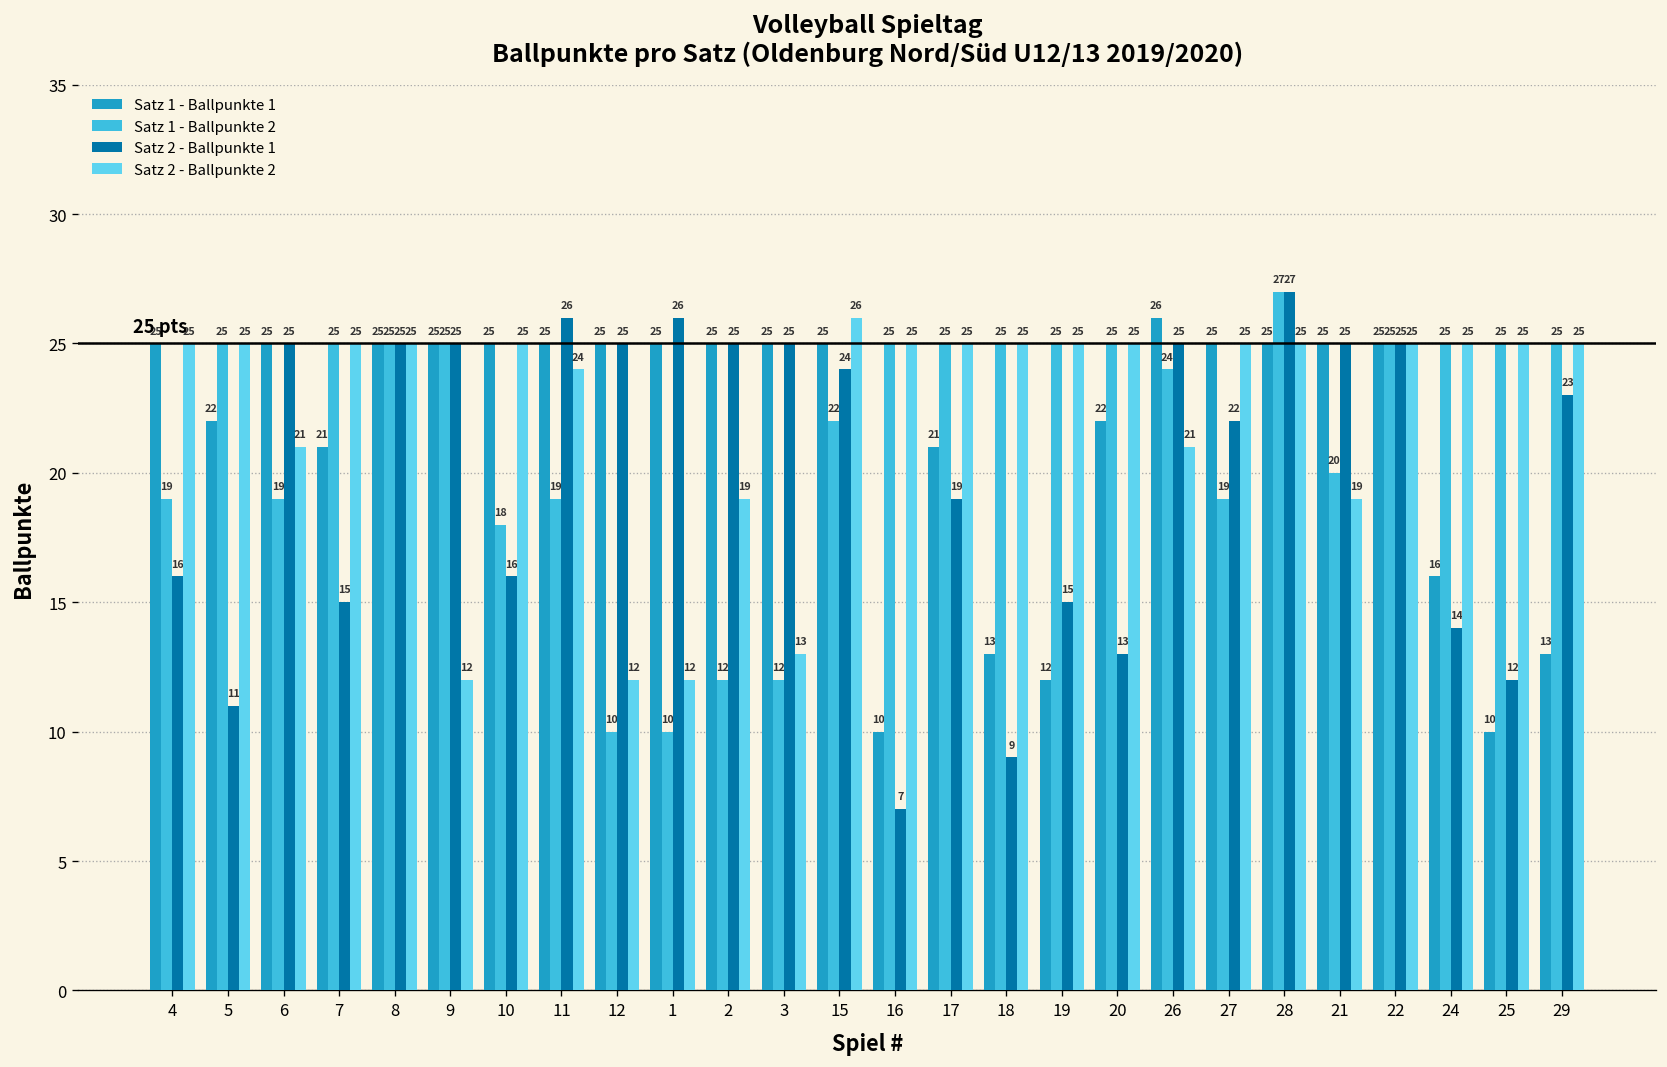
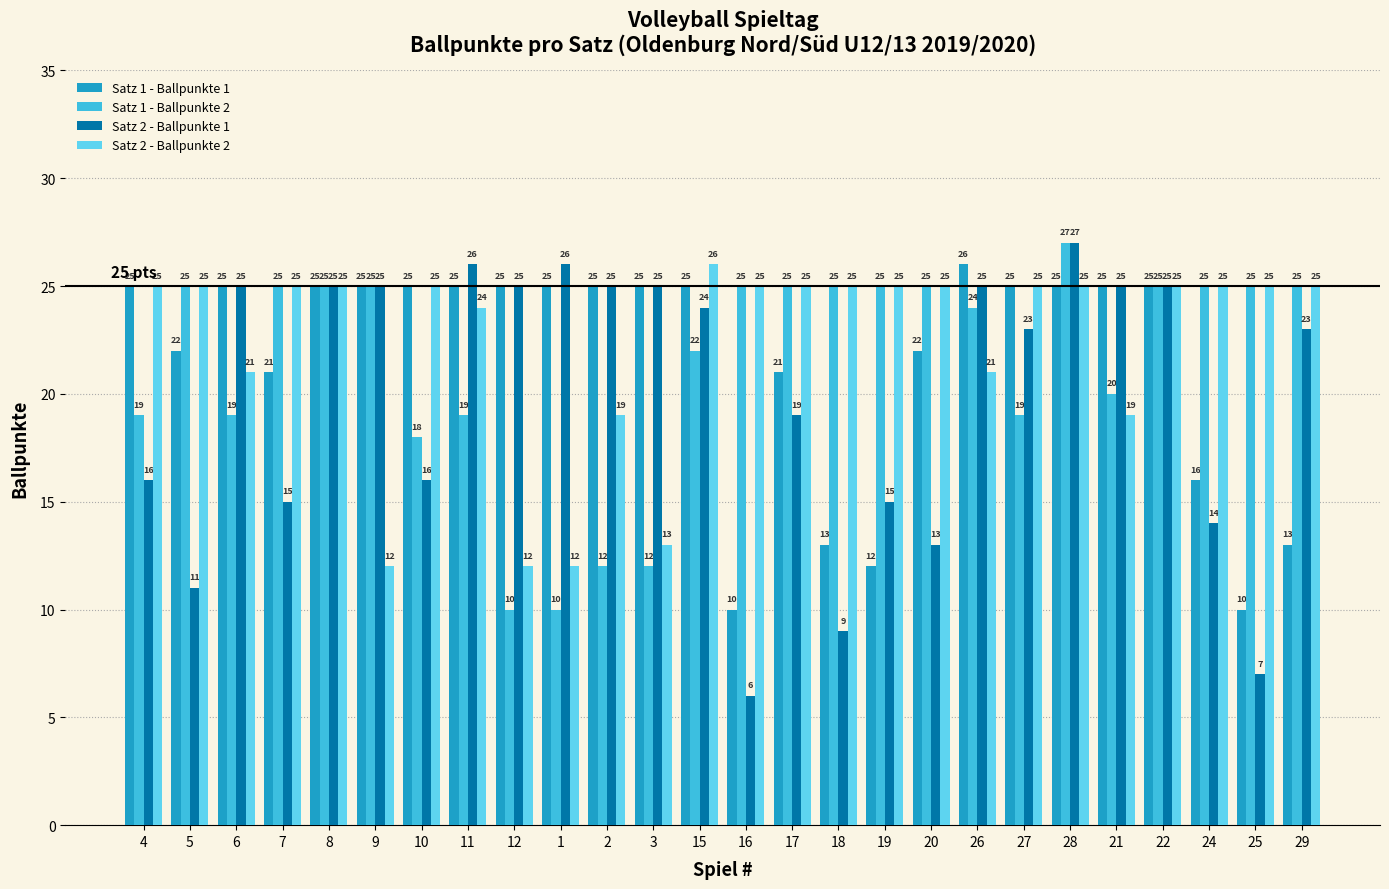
  {
    "Satz 2 - Ballpunkte 1": {
      "4": 16,
      "5": 11,
      "6": 25,
      "7": 15,
      "8": 25,
      "9": 25,
      "10": 16,
      "11": 26,
      "12": 25,
      "1": 26,
      "2": 25,
      "3": 25,
      "15": 24,
-     "16": 7,
+     "16": 6,
      "17": 19,
      "18": 9,
      "19": 15,
      "20": 13,
      "26": 25,
-     "27": 22,
+     "27": 23,
      "28": 27,
      "21": 25,
      "22": 25,
      "24": 14,
-     "25": 12,
+     "25": 7,
      "29": 23
    }
  }
